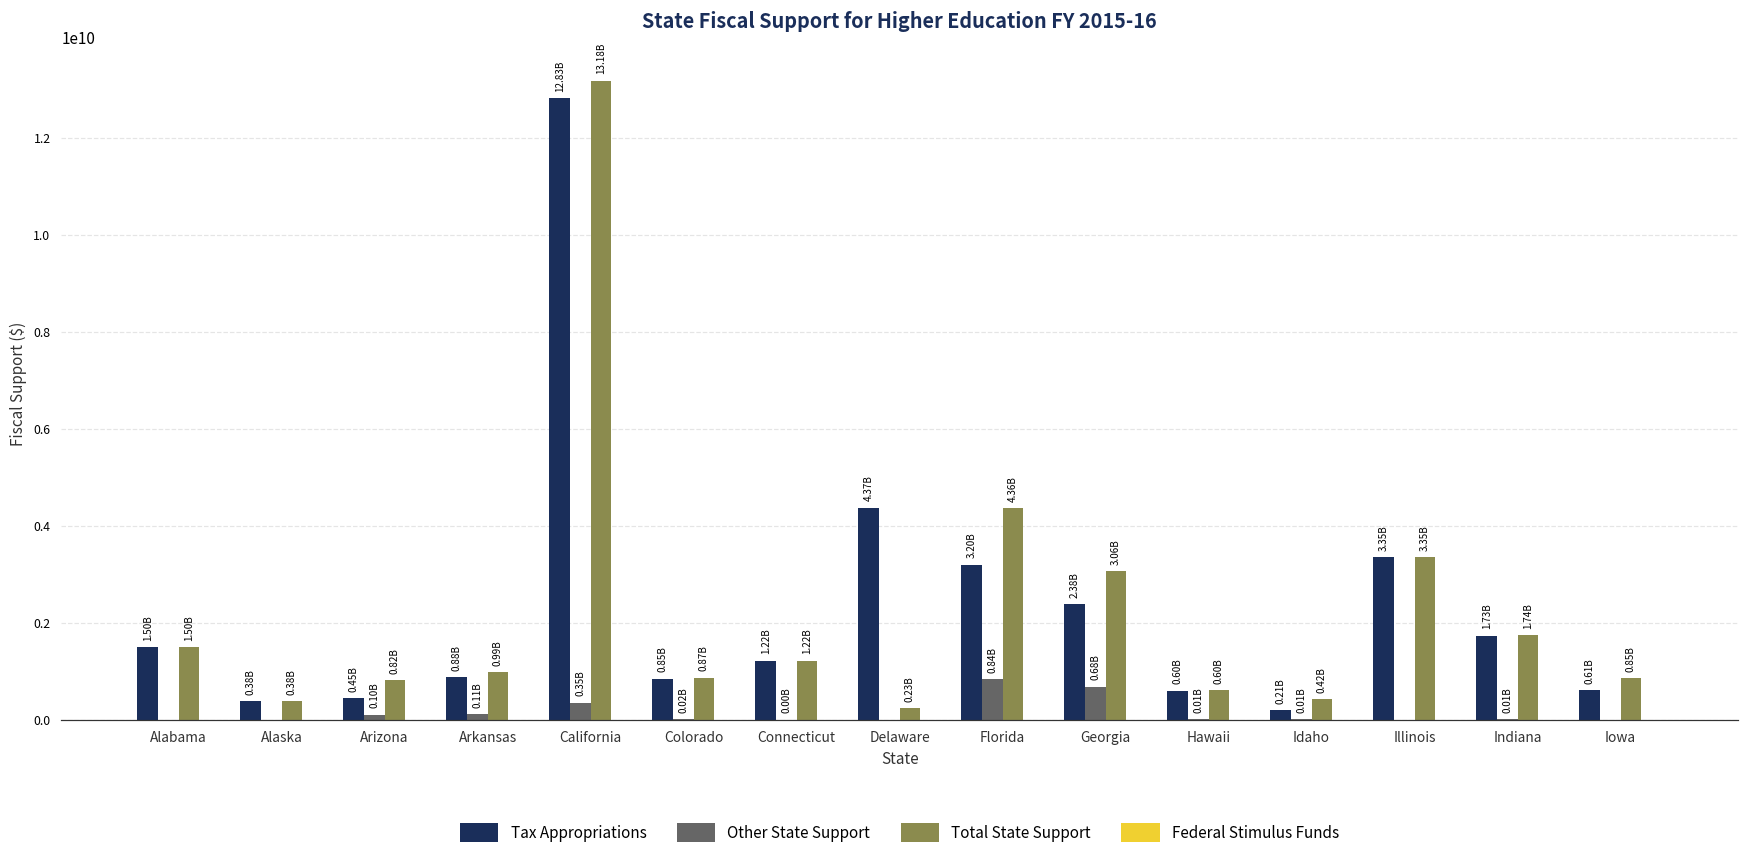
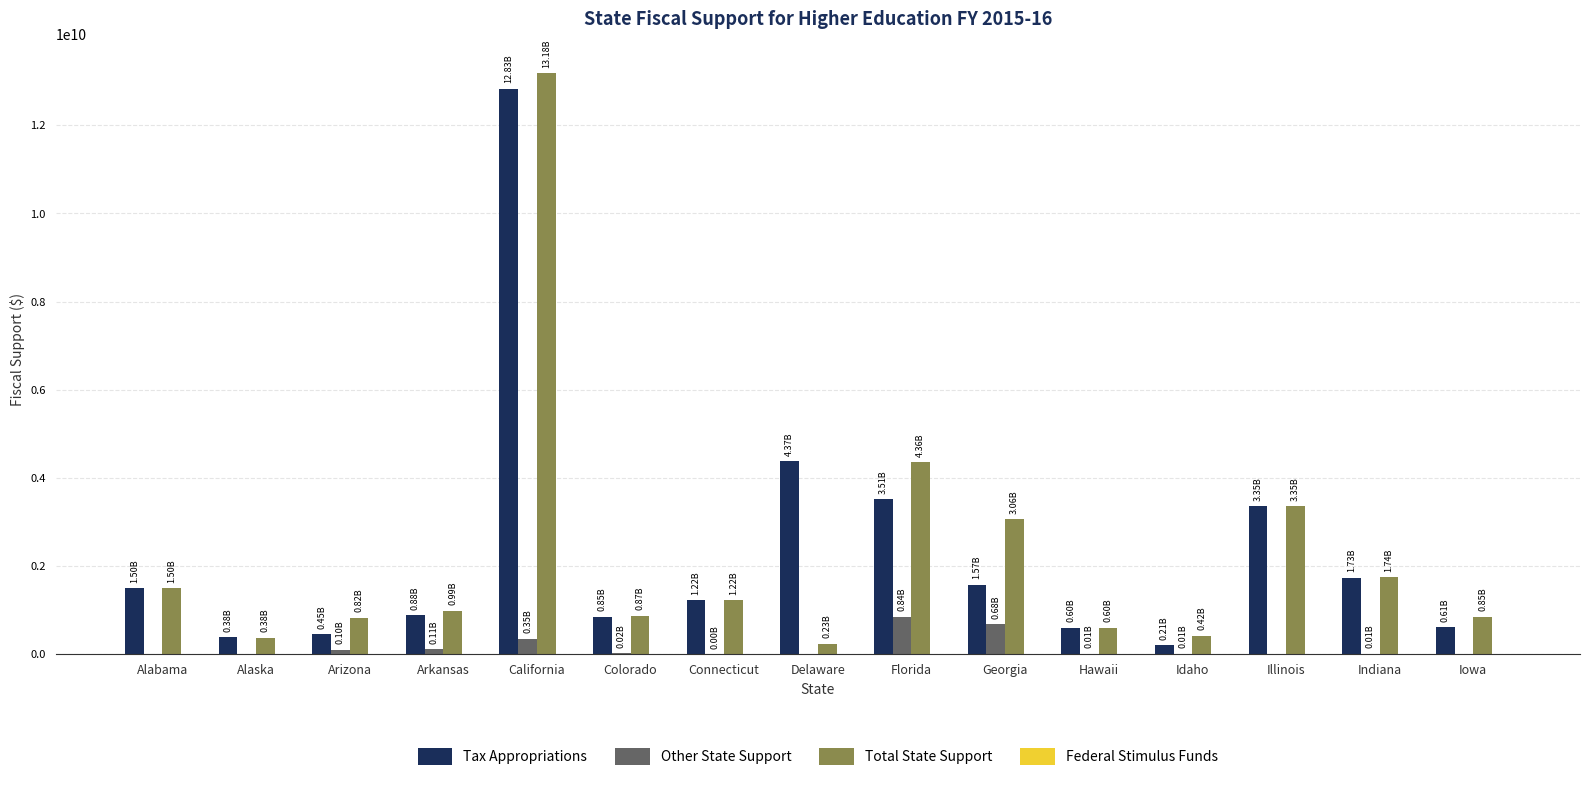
  {
    "Tax Appropriations": {
      "Alabama": "1.50B",
      "Alaska": "0.38B",
      "Arizona": "0.45B",
      "Arkansas": "0.88B",
      "California": "12.83B",
      "Colorado": "0.85B",
      "Connecticut": "1.22B",
      "Delaware": "4.37B",
-     "Florida": "3.20B",
-     "Georgia": "2.38B",
+     "Florida": "3.51B",
+     "Georgia": "1.57B",
      "Hawaii": "0.60B",
      "Idaho": "0.21B",
      "Illinois": "3.35B",
      "Indiana": "1.73B",
      "Iowa": "0.61B"
    },
    "Federal Stimulus Funds": {
      "Alabama": "0",
      "Alaska": "0",
      "Arizona": "0",
      "Arkansas": "0",
      "California": "0",
      "Colorado": "0",
      "Connecticut": "0",
      "Delaware": "0",
      "Florida": "0",
      "Georgia": "0",
      "Hawaii": "0",
      "Idaho": "0",
      "Illinois": "0",
      "Indiana": "0",
      "Iowa": "0"
    }
  }
